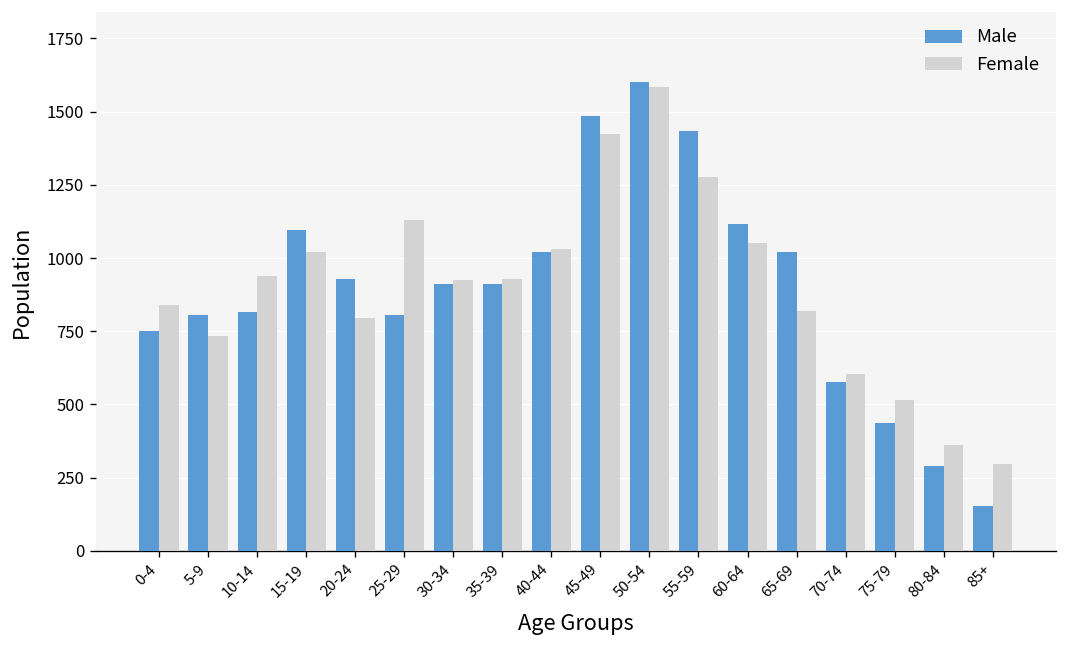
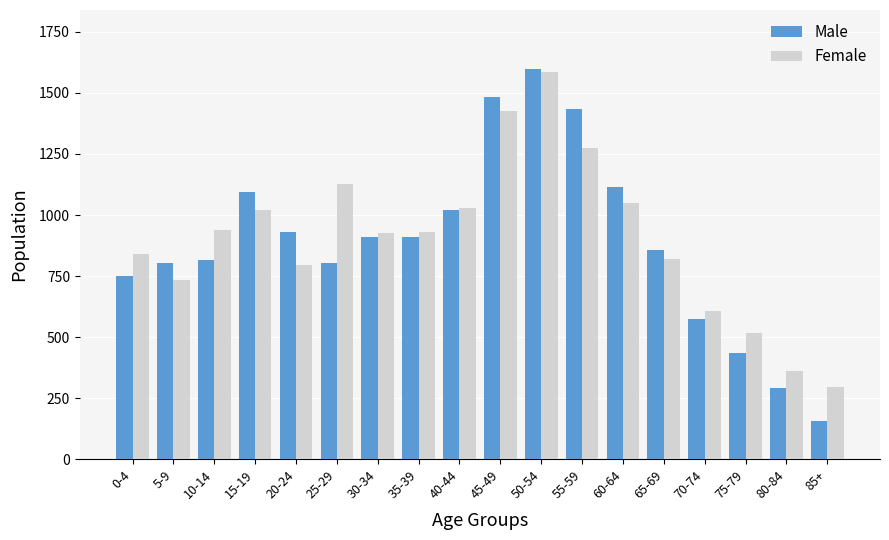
  {
    "Male": {
      "0-4": 750,
      "5-9": 810,
      "10-14": 820,
      "15-19": 1100,
      "20-24": 930,
      "25-29": 810,
      "30-34": 910,
      "35-39": 910,
      "40-44": 1020,
      "45-49": 1490,
      "50-54": 1600,
      "55-59": 1440,
      "60-64": 1120,
-     "65-69": 1020,
+     "65-69": 860,
      "70-74": 580,
      "75-79": 440,
      "80-84": 290,
      "85+": 160
    },
    "Female": {
      "0-4": 840,
      "5-9": 740,
      "10-14": 940,
      "15-19": 1020,
      "20-24": 800,
      "25-29": 1130,
      "30-34": 930,
      "35-39": 930,
      "40-44": 1030,
      "45-49": 1430,
      "50-54": 1590,
      "55-59": 1280,
      "60-64": 1050,
      "65-69": 820,
      "70-74": 610,
      "75-79": 520,
      "80-84": 360,
      "85+": 300
    }
  }
